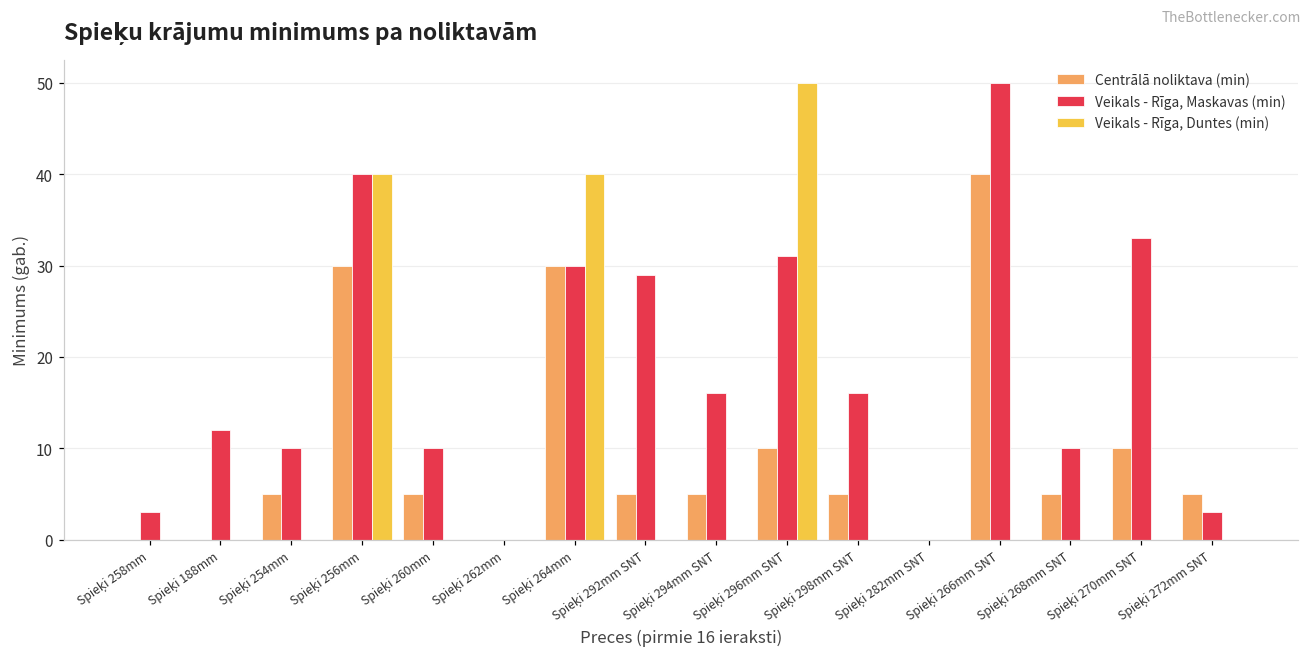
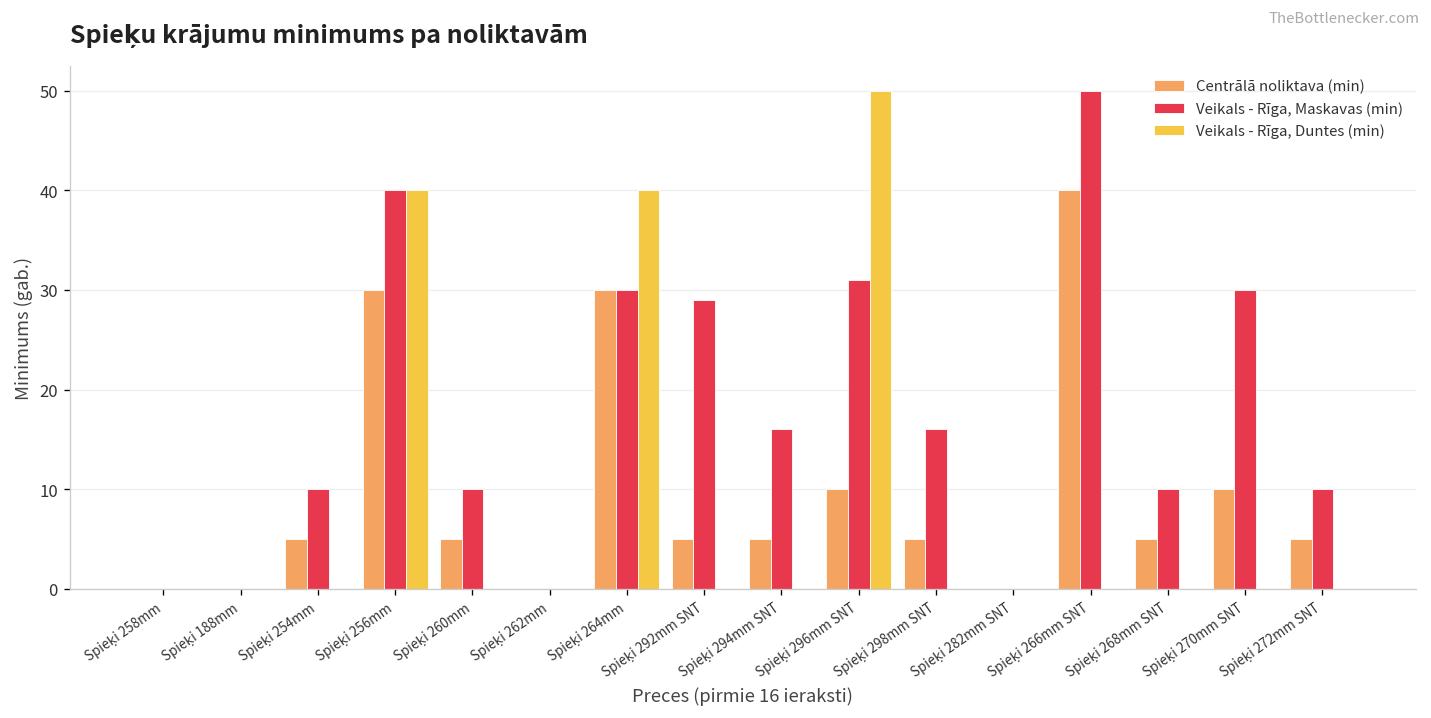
  {
    "Veikals - Rīga, Maskavas (min)": {
-     "Spieķi 258mm": 3,
-     "Spieķi 188mm": 12,
+     "Spieķi 258mm": 0,
+     "Spieķi 188mm": 0,
      "Spieķi 254mm": 10,
      "Spieķi 256mm": 40,
      "Spieķi 260mm": 10,
      "Spieķi 262mm": 0,
      "Spieķi 264mm": 30,
      "Spieķi 292mm SNT": 29,
      "Spieķi 294mm SNT": 16,
      "Spieķi 296mm SNT": 31,
      "Spieķi 298mm SNT": 16,
      "Spieķi 282mm SNT": 0,
      "Spieķi 266mm SNT": 50,
      "Spieķi 268mm SNT": 10,
-     "Spieķi 270mm SNT": 33,
-     "Spieķi 272mm SNT": 3
+     "Spieķi 270mm SNT": 30,
+     "Spieķi 272mm SNT": 10
    }
  }
